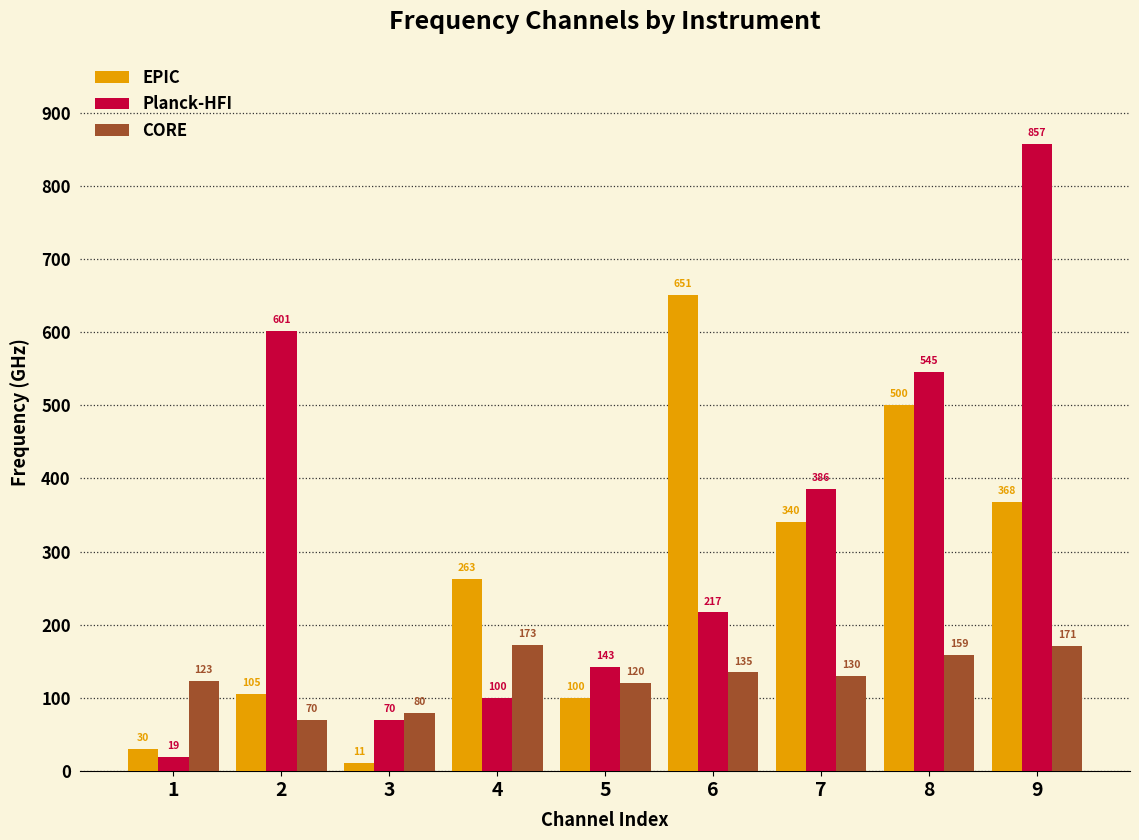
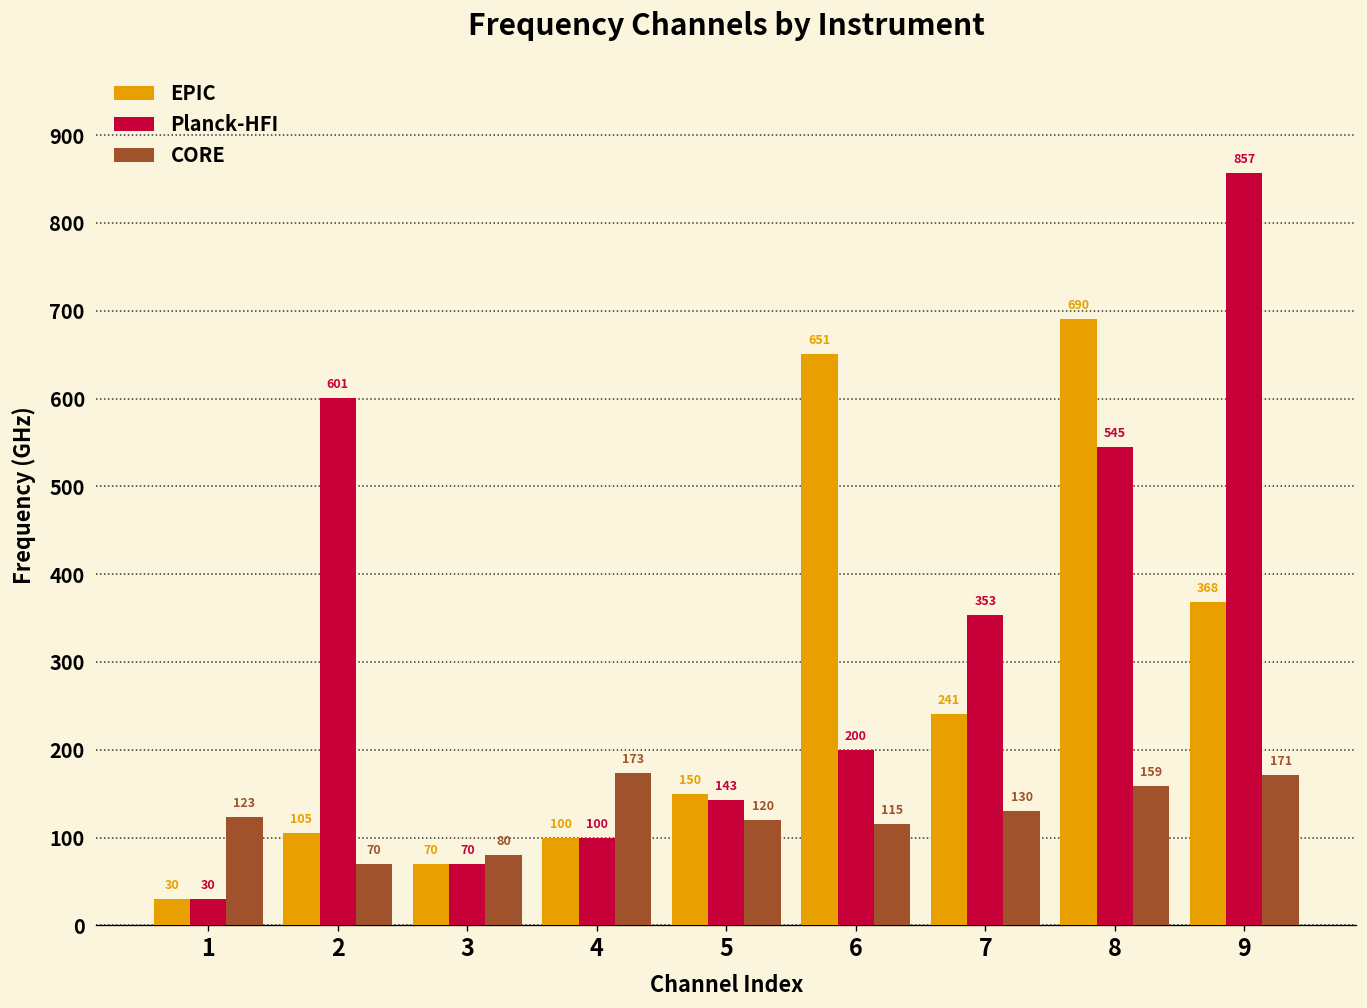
  {
    "EPIC": {
      "1": 30,
      "2": 105,
-     "3": 11,
-     "4": 263,
-     "5": 100,
+     "3": 70,
+     "4": 100,
+     "5": 150,
      "6": 651,
-     "7": 340,
-     "8": 500,
+     "7": 241,
+     "8": 690,
      "9": 368
    },
    "Planck-HFI": {
-     "1": 19,
+     "1": 30,
      "2": 601,
      "3": 70,
      "4": 100,
      "5": 143,
-     "6": 217,
-     "7": 386,
+     "6": 200,
+     "7": 353,
      "8": 545,
      "9": 857
    },
    "CORE": {
      "1": 123,
      "2": 70,
      "3": 80,
      "4": 173,
      "5": 120,
-     "6": 135,
+     "6": 115,
      "7": 130,
      "8": 159,
      "9": 171
    }
  }
